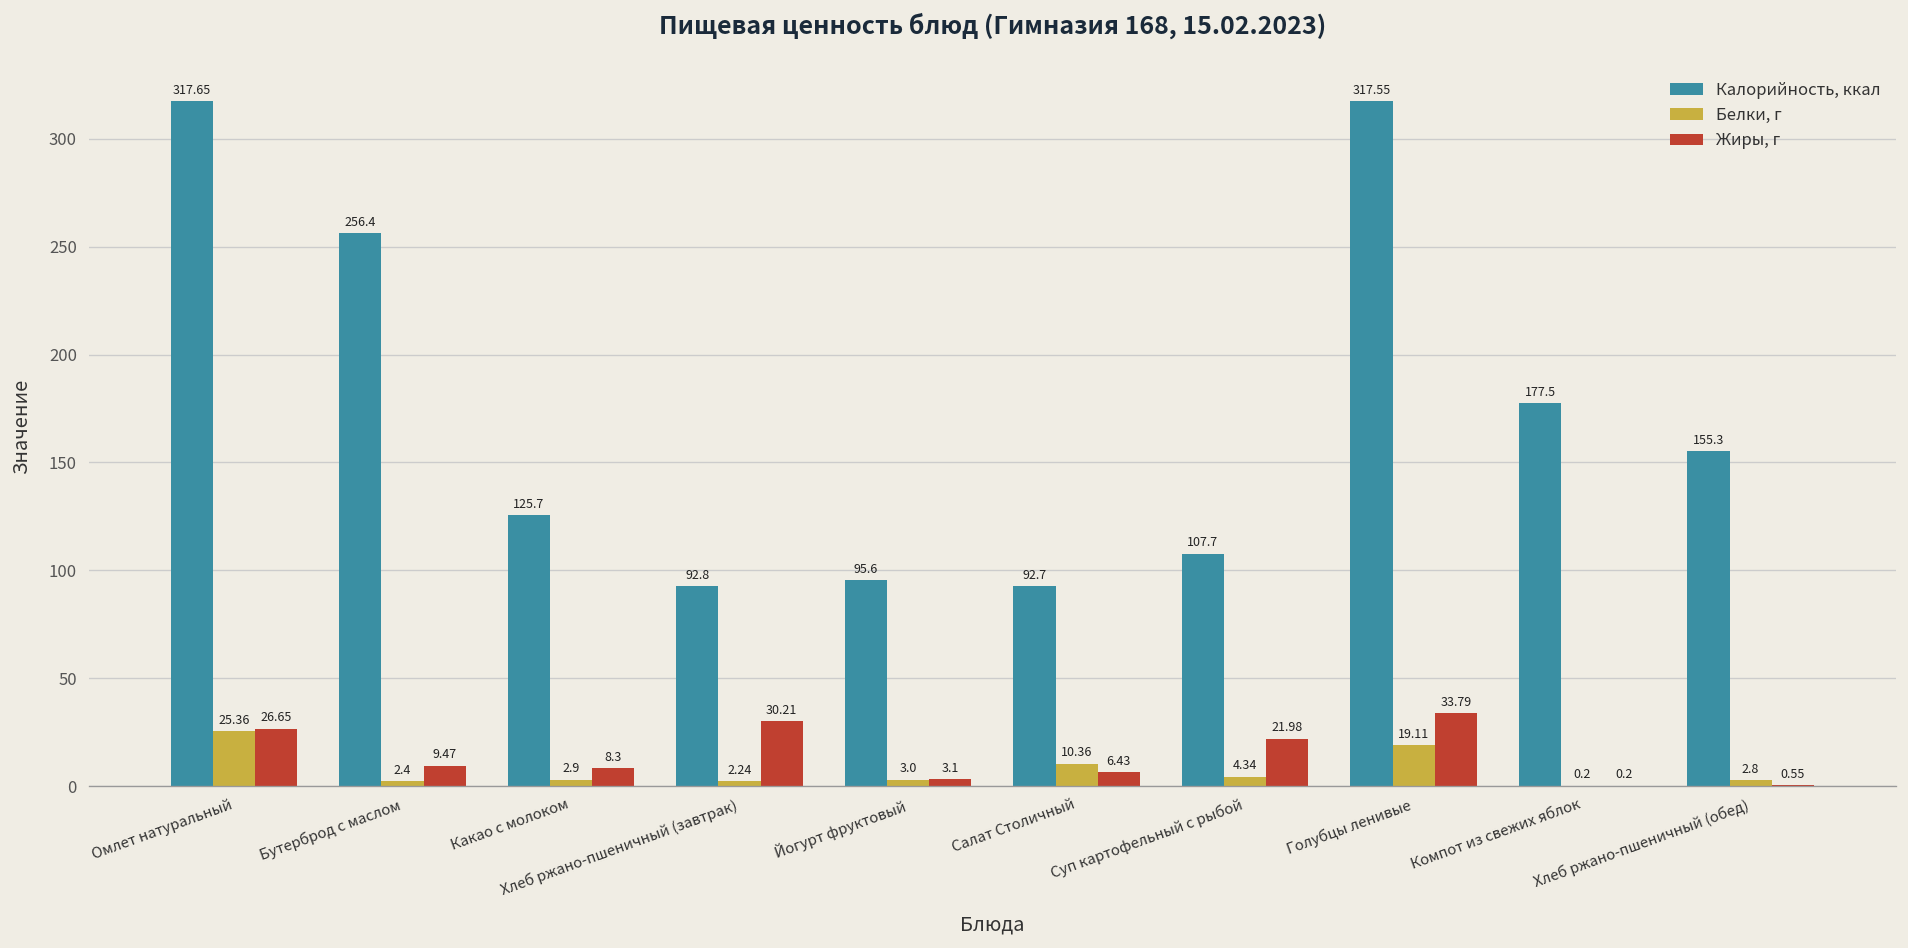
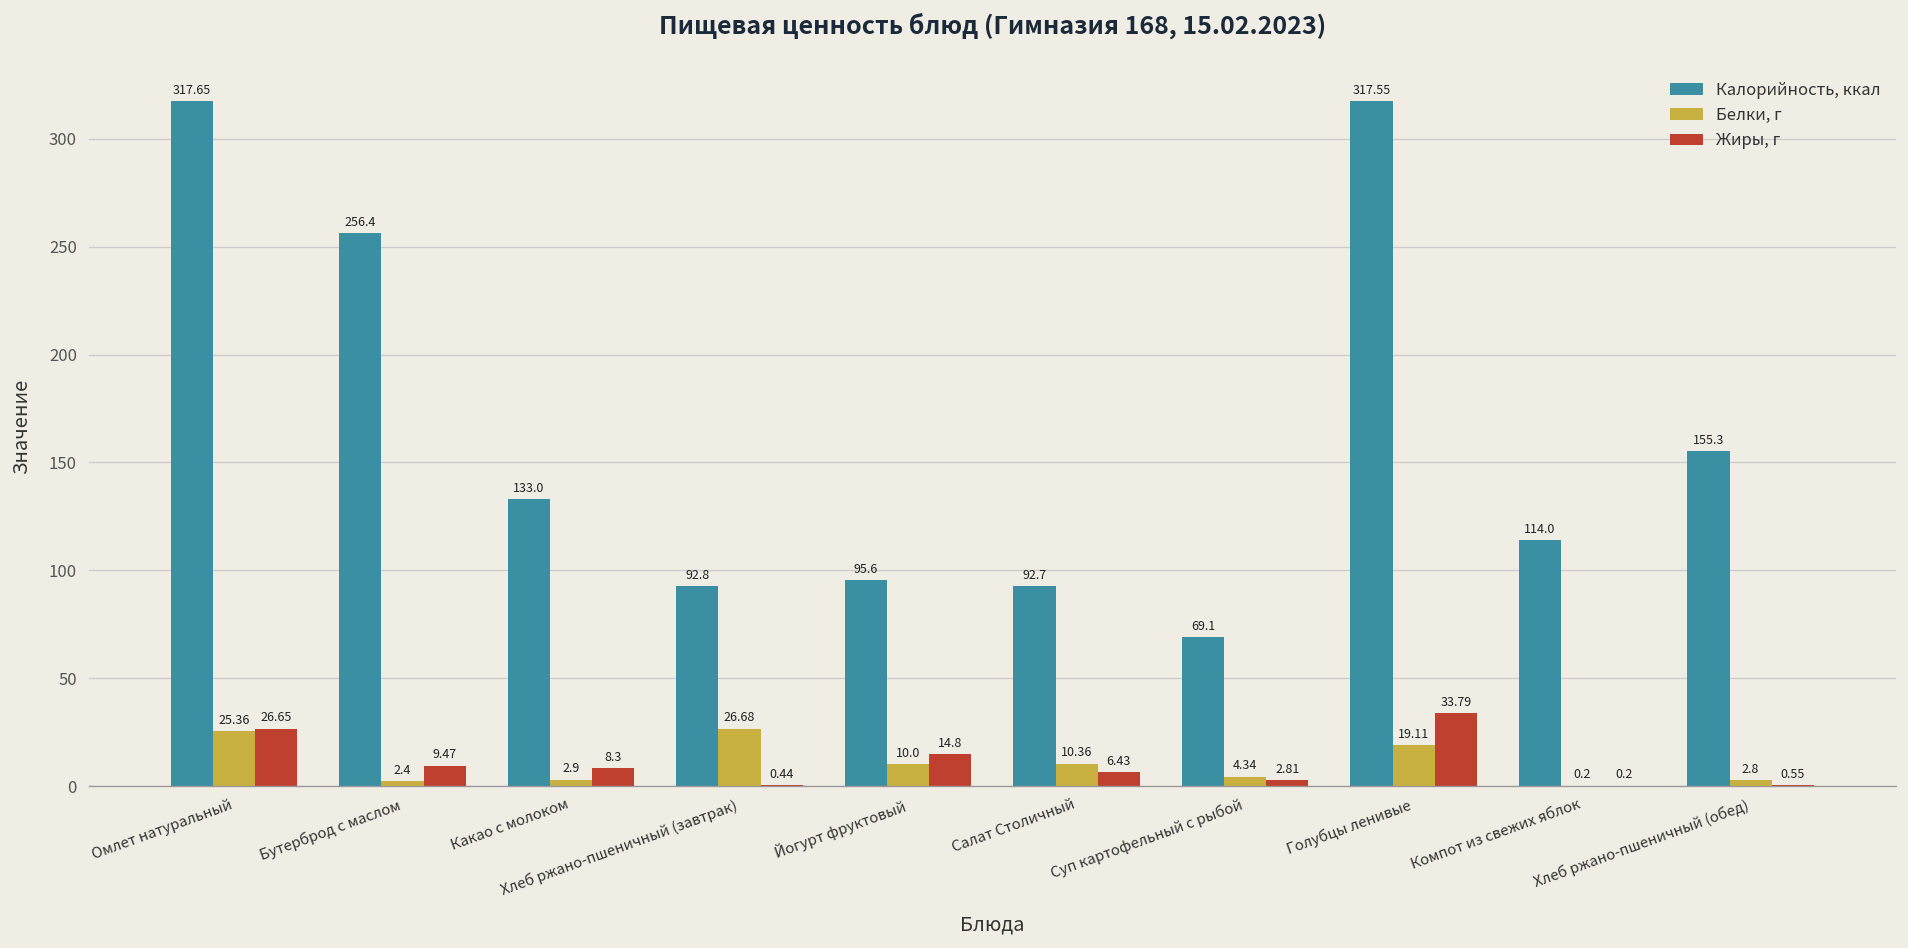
  {
    "Калорийность, ккал": {
      "Омлет натуральный": 317.65,
      "Бутерброд с маслом": 256.4,
-     "Какао с молоком": 125.7,
+     "Какао с молоком": 133.0,
      "Хлеб ржано-пшеничный (завтрак)": 92.8,
      "Йогурт фруктовый": 95.6,
      "Салат Столичный": 92.7,
-     "Суп картофельный с рыбой": 107.7,
+     "Суп картофельный с рыбой": 69.1,
      "Голубцы ленивые": 317.55,
-     "Компот из свежих яблок": 177.5,
+     "Компот из свежих яблок": 114.0,
      "Хлеб ржано-пшеничный (обед)": 155.3
    },
    "Белки, г": {
      "Омлет натуральный": 25.36,
      "Бутерброд с маслом": 2.4,
      "Какао с молоком": 2.9,
-     "Хлеб ржано-пшеничный (завтрак)": 2.24,
-     "Йогурт фруктовый": 3.0,
+     "Хлеб ржано-пшеничный (завтрак)": 26.68,
+     "Йогурт фруктовый": 10.0,
      "Салат Столичный": 10.36,
      "Суп картофельный с рыбой": 4.34,
      "Голубцы ленивые": 19.11,
      "Компот из свежих яблок": 0.2,
      "Хлеб ржано-пшеничный (обед)": 2.8
    },
    "Жиры, г": {
      "Омлет натуральный": 26.65,
      "Бутерброд с маслом": 9.47,
      "Какао с молоком": 8.3,
-     "Хлеб ржано-пшеничный (завтрак)": 30.21,
-     "Йогурт фруктовый": 3.1,
+     "Хлеб ржано-пшеничный (завтрак)": 0.44,
+     "Йогурт фруктовый": 14.8,
      "Салат Столичный": 6.43,
-     "Суп картофельный с рыбой": 21.98,
+     "Суп картофельный с рыбой": 2.81,
      "Голубцы ленивые": 33.79,
      "Компот из свежих яблок": 0.2,
      "Хлеб ржано-пшеничный (обед)": 0.55
    }
  }
